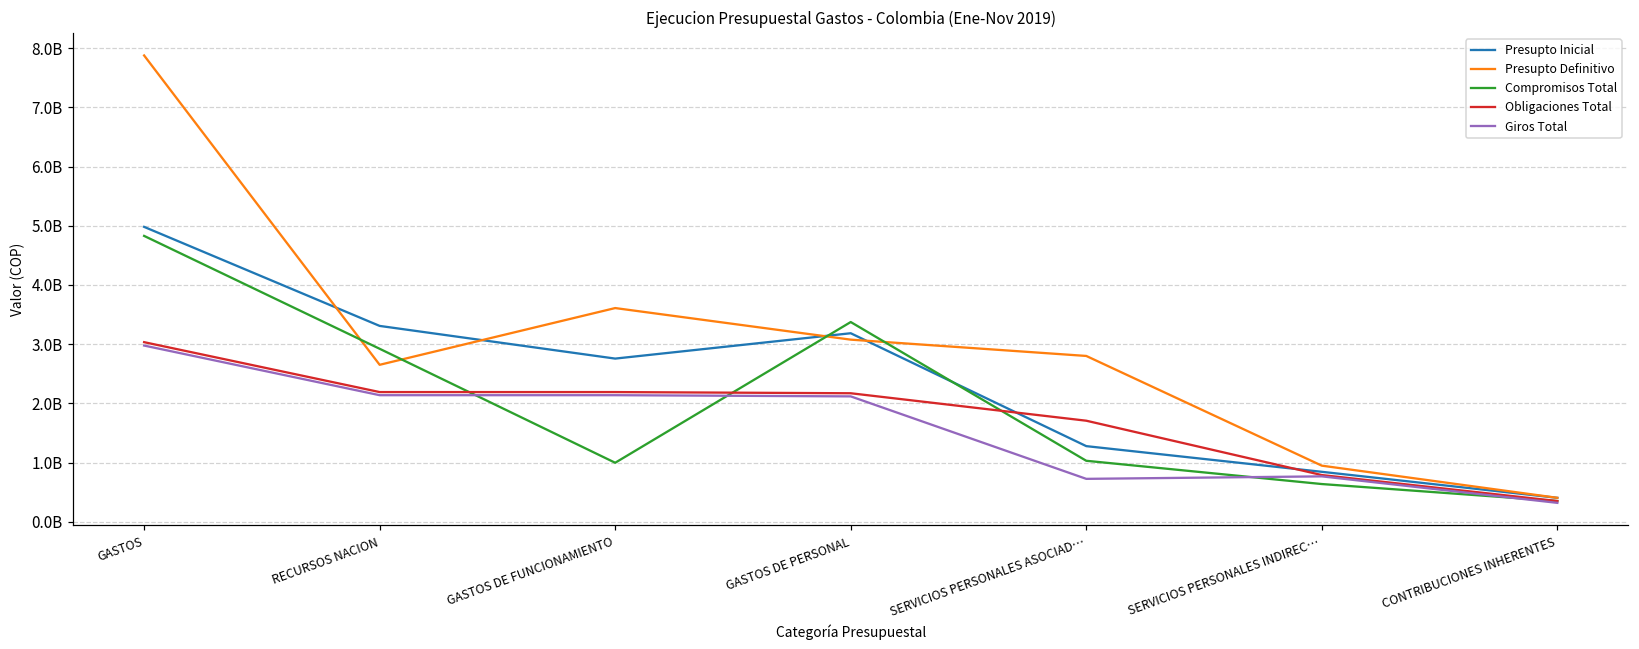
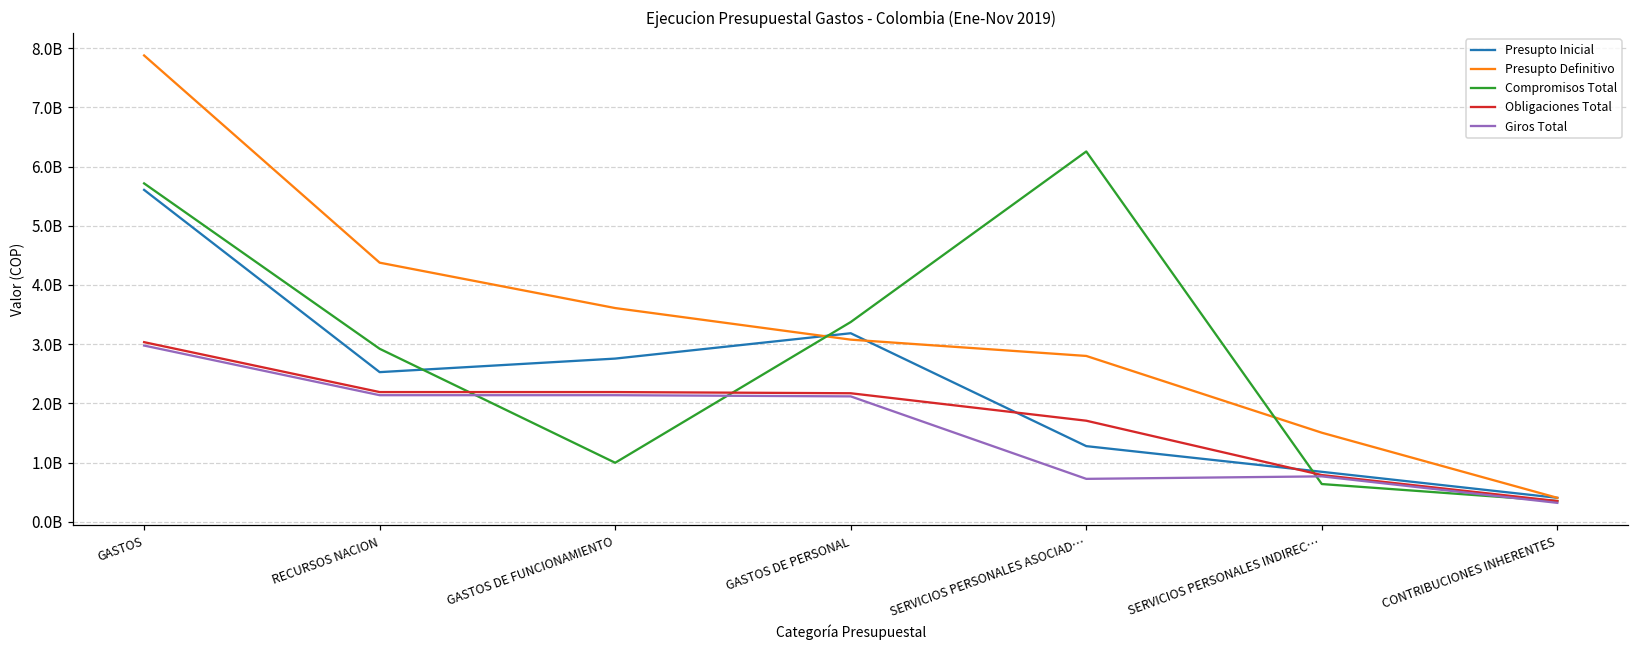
  {
    "Presupto Inicial": {
-     "GASTOS": 5000000000,
-     "RECURSOS NACION": 3300000000,
+     "GASTOS": 5600000000,
+     "RECURSOS NACION": 2500000000,
      "GASTOS DE FUNCIONAMIENTO": 2800000000,
      "GASTOS DE PERSONAL": 3200000000,
      "SERVICIOS PERSONALES ASOCIAD…": 1300000000,
      "SERVICIOS PERSONALES INDIREC…": 800000000
    },
    "Presupto Definitivo": {
      "GASTOS": 7900000000,
-     "RECURSOS NACION": 2700000000,
+     "RECURSOS NACION": 4400000000,
      "GASTOS DE FUNCIONAMIENTO": 3600000000,
      "GASTOS DE PERSONAL": 3100000000,
      "SERVICIOS PERSONALES ASOCIAD…": 2800000000,
-     "SERVICIOS PERSONALES INDIREC…": 900000000
+     "SERVICIOS PERSONALES INDIREC…": 1500000000
    },
    "Compromisos Total": {
-     "GASTOS": 4800000000,
+     "GASTOS": 5700000000,
      "RECURSOS NACION": 2900000000,
      "GASTOS DE FUNCIONAMIENTO": 1000000000,
      "GASTOS DE PERSONAL": 3400000000,
-     "SERVICIOS PERSONALES ASOCIAD…": 1000000000,
+     "SERVICIOS PERSONALES ASOCIAD…": 6300000000,
      "SERVICIOS PERSONALES INDIREC…": 600000000
    },
    "Obligaciones Total": {
      "GASTOS": 3000000000,
      "RECURSOS NACION": 2200000000,
      "GASTOS DE FUNCIONAMIENTO": 2200000000,
      "GASTOS DE PERSONAL": 2200000000,
      "SERVICIOS PERSONALES ASOCIAD…": 1700000000
    },
    "Giros Total": {
      "GASTOS": 3000000000,
      "RECURSOS NACION": 2100000000,
      "GASTOS DE FUNCIONAMIENTO": 2100000000,
      "GASTOS DE PERSONAL": 2100000000,
      "SERVICIOS PERSONALES ASOCIAD…": 700000000
    }
  }
